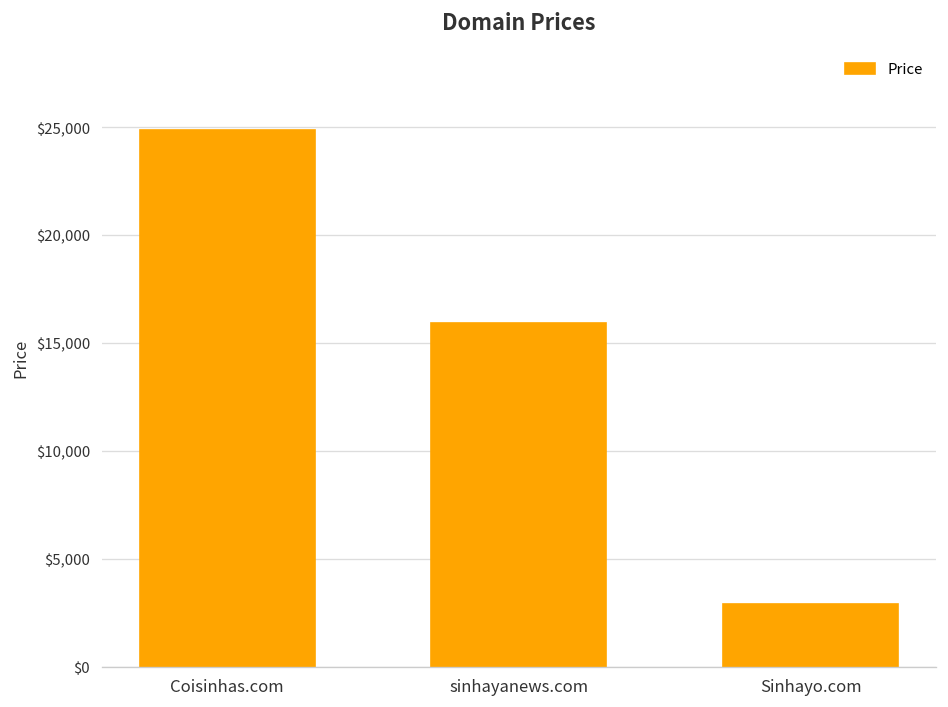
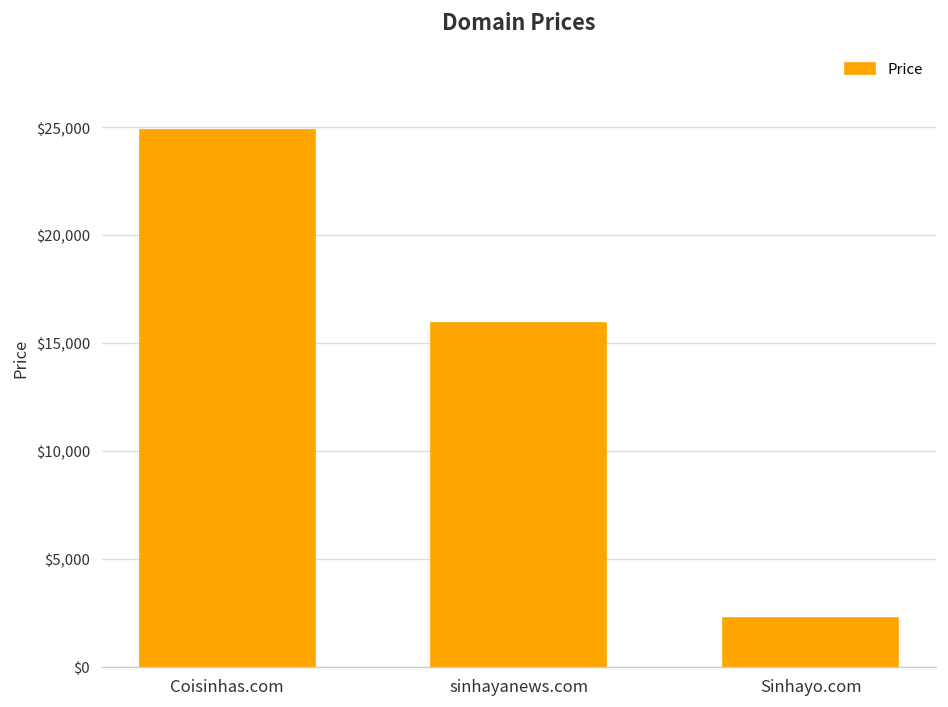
  {
    "Coisinhas.com": "$24,900",
    "sinhayanews.com": "$15,900",
-   "Sinhayo.com": "$2,900"
+   "Sinhayo.com": "$2,200"
  }
